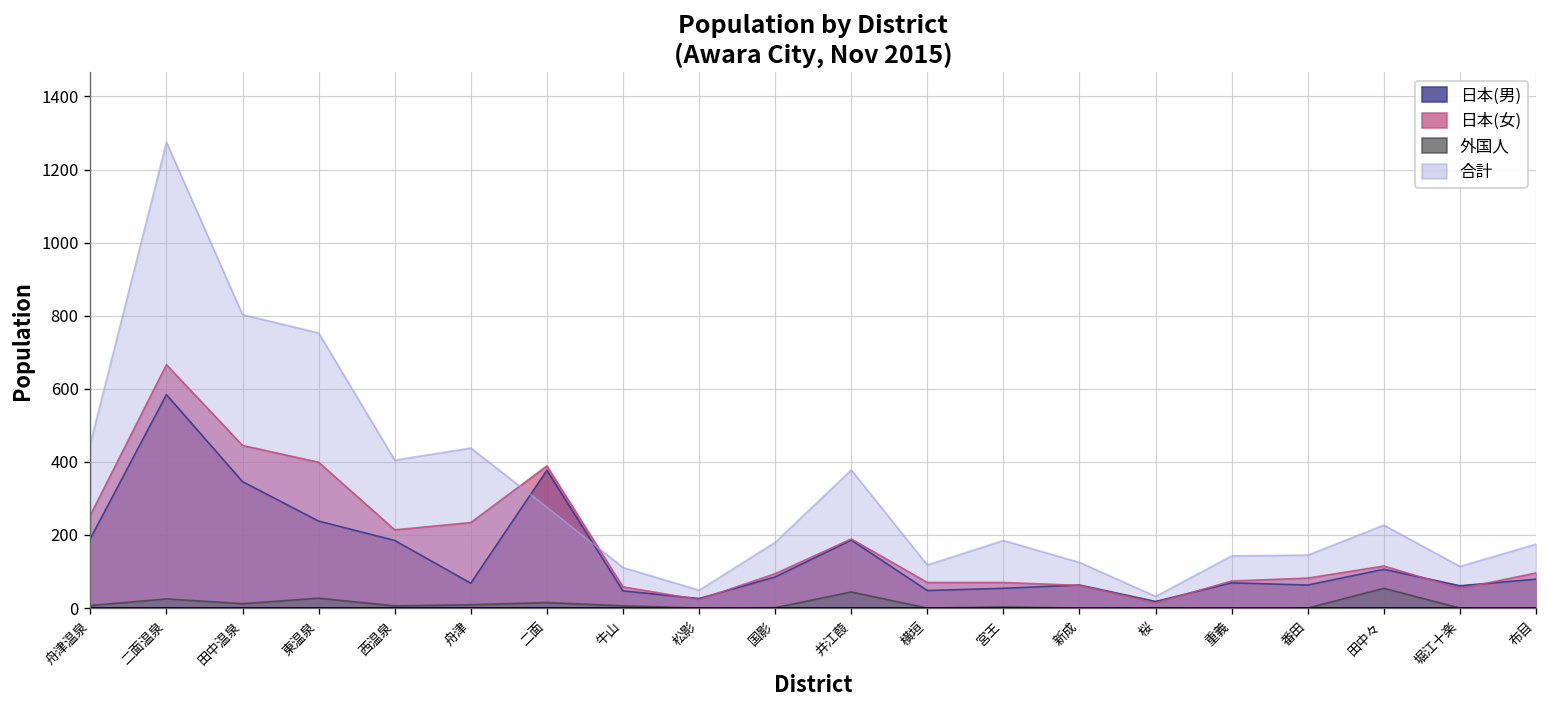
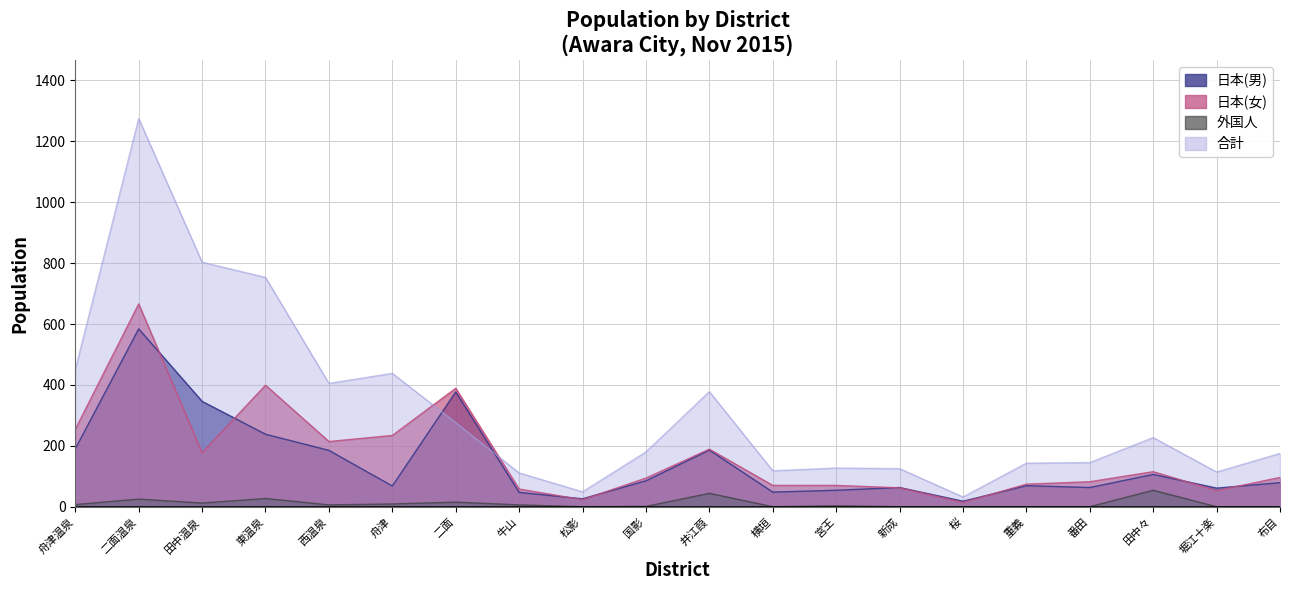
  {
    "日本(男)": {
      "舟津温泉": 190,
      "二面温泉": 580,
      "田中温泉": 350,
      "東温泉": 240,
      "西温泉": 190,
      "舟津": 70,
      "二面": 380,
      "牛山": 50,
      "国影": 90,
      "横垣": 50,
      "宮王": 50,
      "番田": 60,
      "田中々": 110,
      "布目": 80
    },
    "日本(女)": {
      "舟津温泉": 250,
      "二面温泉": 670,
-     "田中温泉": 450,
+     "田中温泉": 180,
      "東温泉": 400,
      "西温泉": 210,
      "舟津": 230,
      "二面": 390,
      "牛山": 60,
      "国影": 90,
      "横垣": 70,
      "宮王": 70,
      "番田": 80,
      "田中々": 120,
      "布目": 100
    },
    "外国人": {
      "舟津温泉": 10,
      "二面温泉": 30,
      "田中温泉": 10,
      "東温泉": 30,
      "西温泉": 10,
      "舟津": 10,
      "二面": 20,
      "牛山": 10,
      "松影": 0,
      "国影": 0,
      "井江葭": 40,
      "横垣": 0,
      "宮王": 0,
      "新成": 0,
      "桜": 0,
      "重義": 0,
      "番田": 0,
      "田中々": 50,
      "堀江十楽": 0,
      "布目": 0
    },
    "合計": {
      "舟津温泉": 450,
      "二面温泉": 1280,
      "田中温泉": 800,
      "東温泉": 750,
      "西温泉": 410,
      "舟津": 440,
      "二面": 280,
      "牛山": 110,
      "松影": 50,
      "国影": 180,
      "井江葭": 380,
      "横垣": 120,
-     "宮王": 190,
+     "宮王": 130,
      "新成": 130,
      "桜": 30,
      "重義": 140,
      "番田": 150,
      "田中々": 230,
      "堀江十楽": 110,
      "布目": 180
    }
  }
